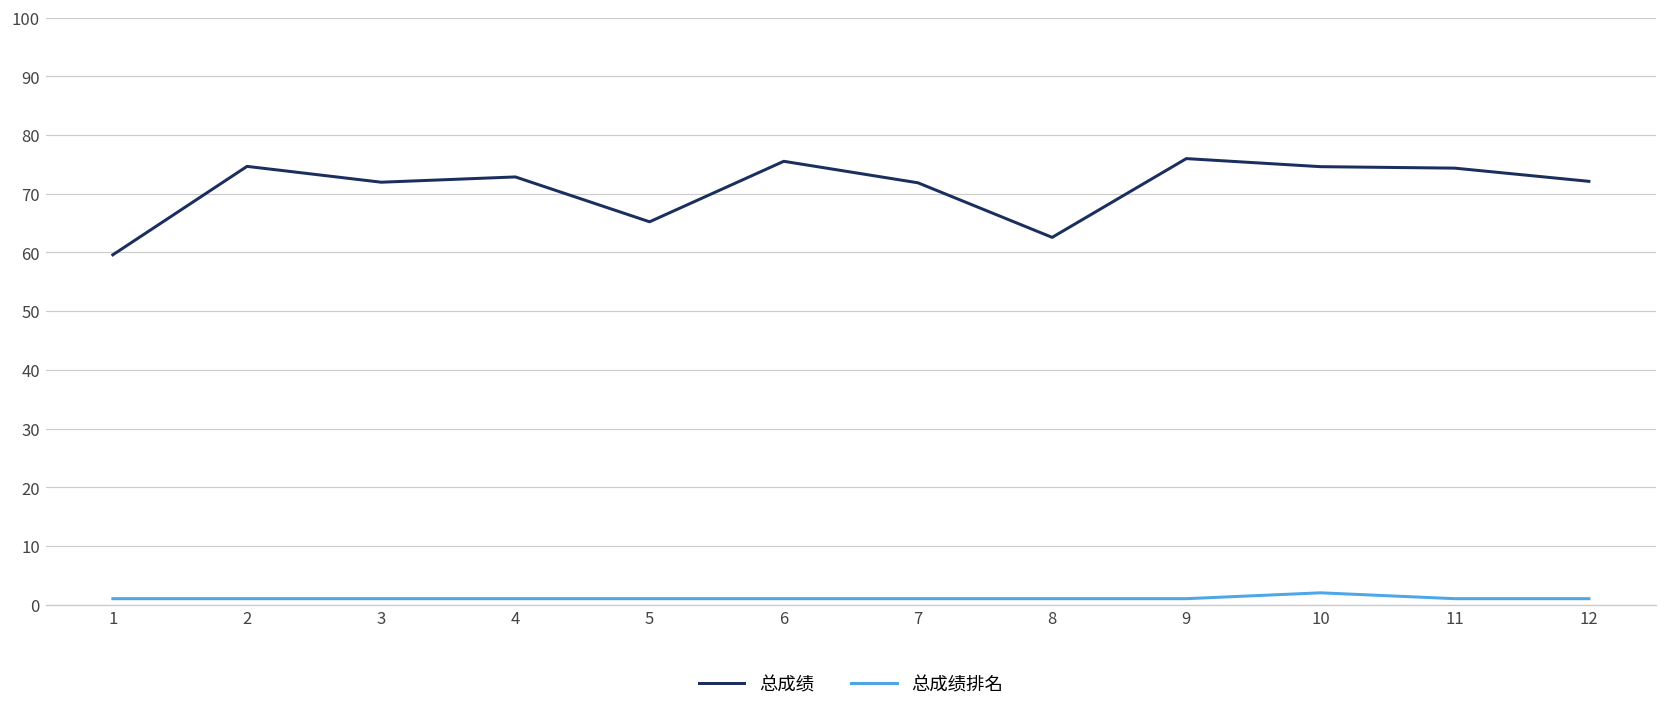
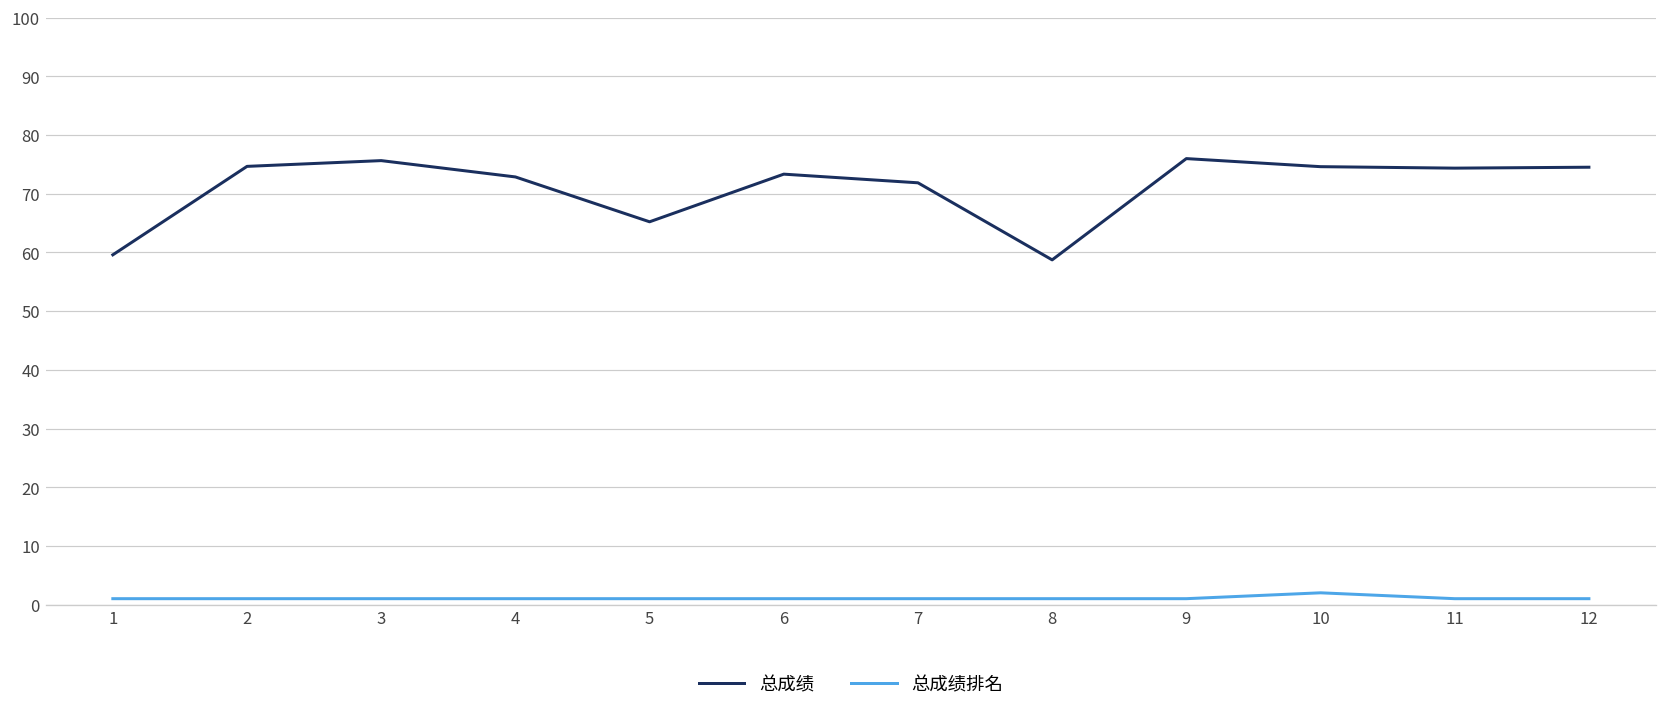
  {
    "总成绩": {
      "1": 60,
      "2": 75,
-     "3": 72,
+     "3": 76,
      "4": 73,
      "5": 65,
-     "6": 76,
+     "6": 73,
      "7": 72,
-     "8": 63,
+     "8": 59,
      "9": 76,
      "10": 75,
      "11": 74,
-     "12": 72
+     "12": 75
    },
    "总成绩排名": {
      "1": 1,
      "2": 1,
      "3": 1,
      "4": 1,
      "5": 1,
      "6": 1,
      "7": 1,
      "8": 1,
      "9": 1,
      "10": 2,
      "11": 1,
      "12": 1
    }
  }
